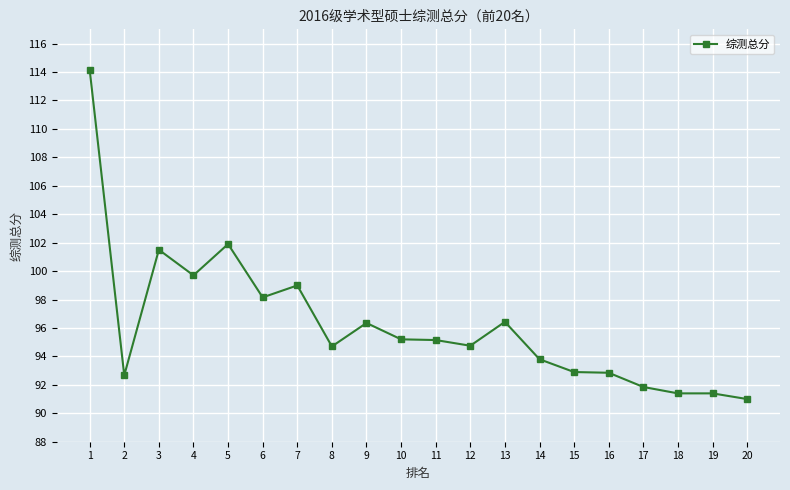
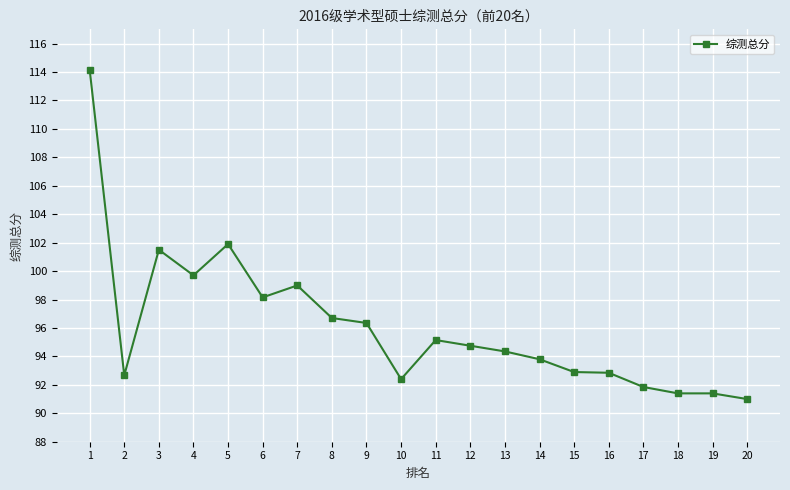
  {
    "1": 114.2,
    "2": 92.7,
    "3": 101.5,
    "4": 99.7,
    "5": 101.9,
    "6": 98.2,
    "7": 99.0,
-   "8": 94.7,
+   "8": 96.7,
    "9": 96.4,
-   "10": 95.2,
+   "10": 92.4,
    "11": 95.2,
    "12": 94.8,
-   "13": 96.4,
+   "13": 94.4,
    "14": 93.8,
    "15": 92.9,
    "16": 92.9,
    "17": 91.9,
    "18": 91.4,
    "19": 91.4,
    "20": 91.0
  }
